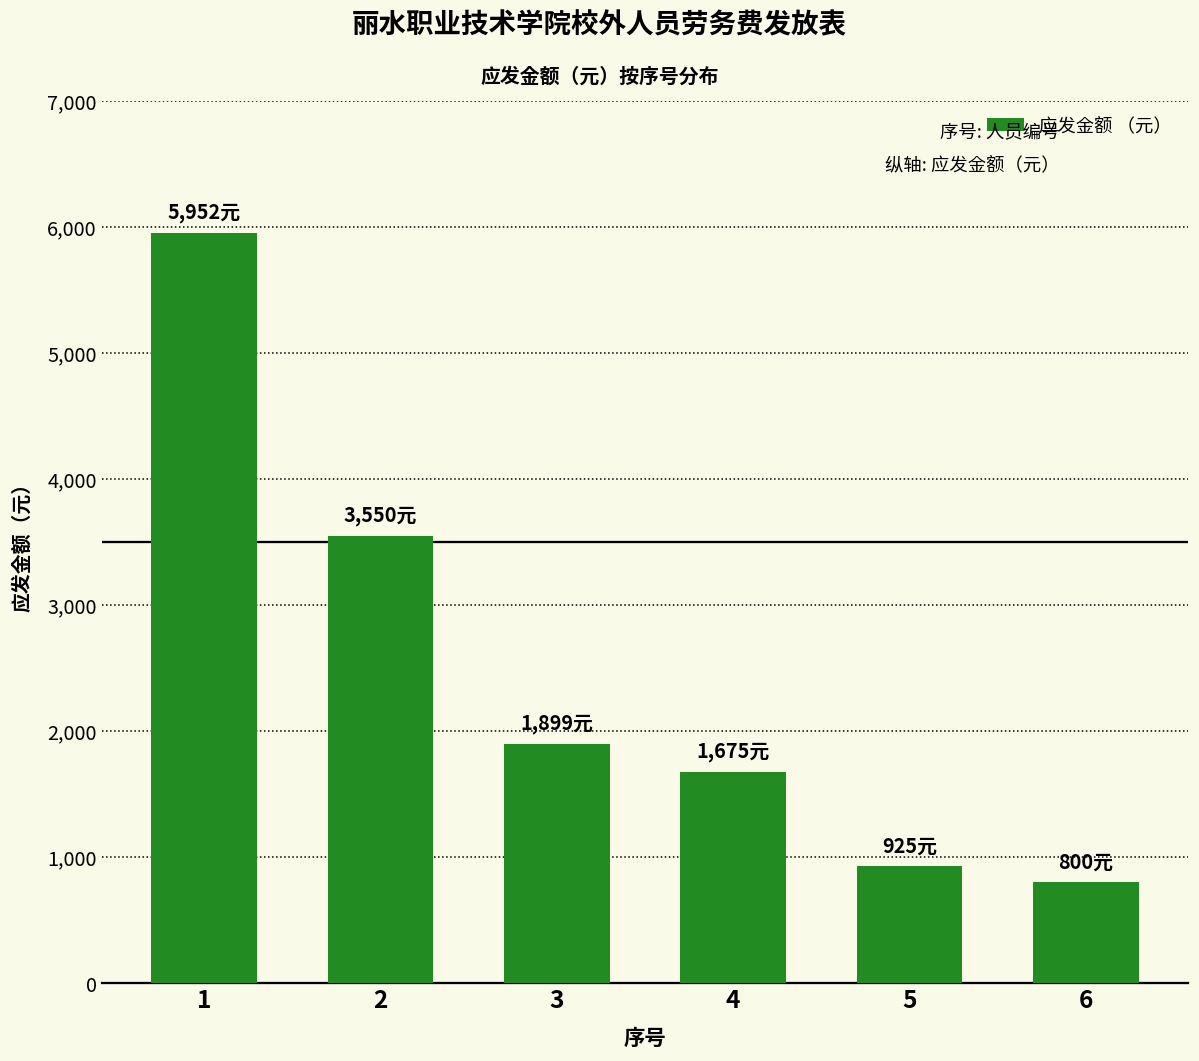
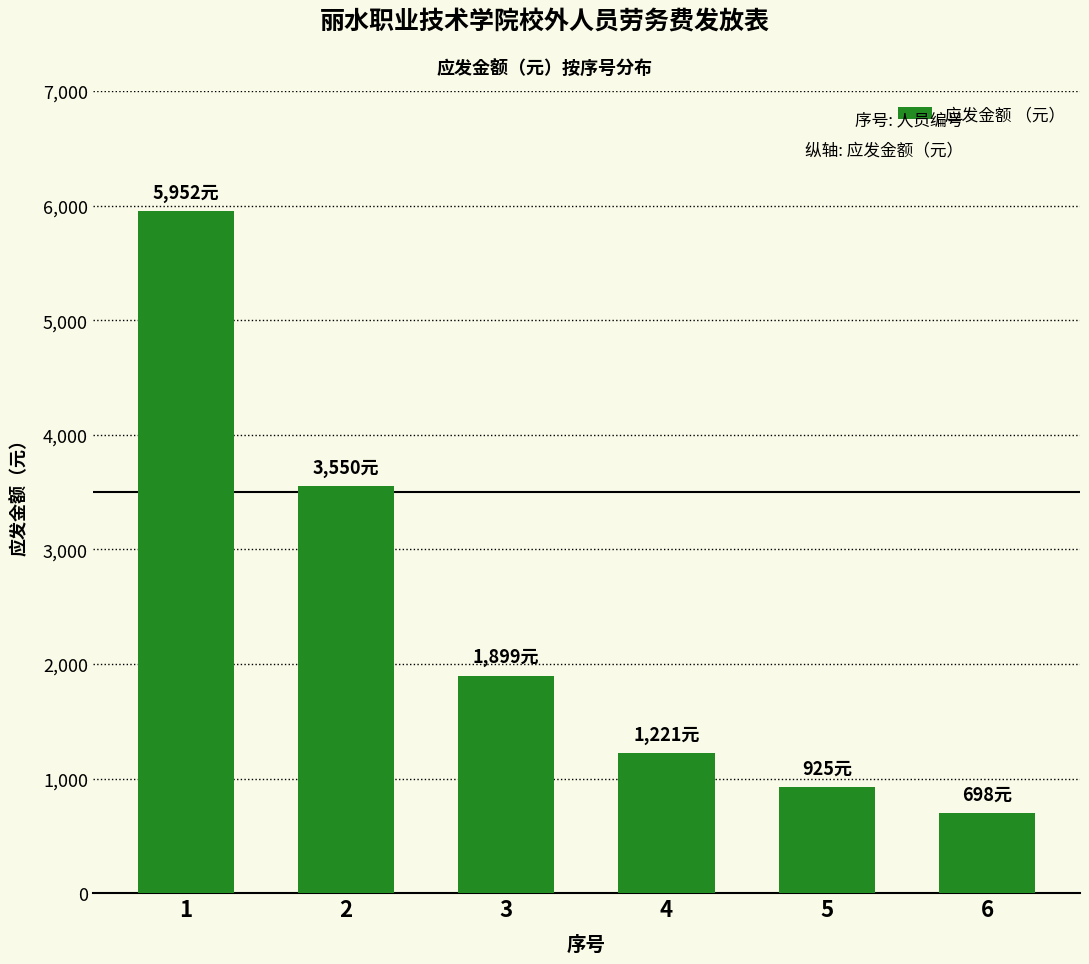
  {
    "1": "5,952元",
    "2": "3,550元",
    "3": "1,899元",
-   "4": "1,675元",
+   "4": "1,221元",
    "5": "925元",
-   "6": "800元"
+   "6": "698元"
  }
